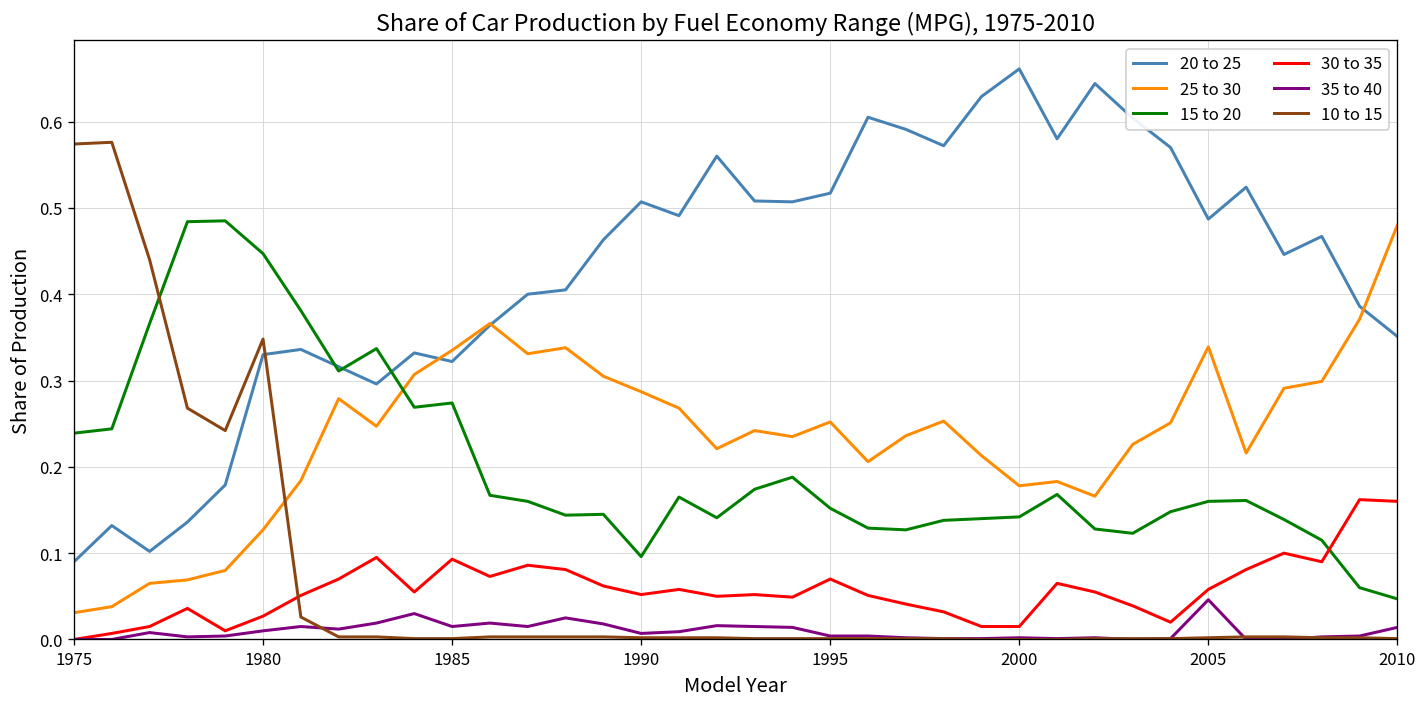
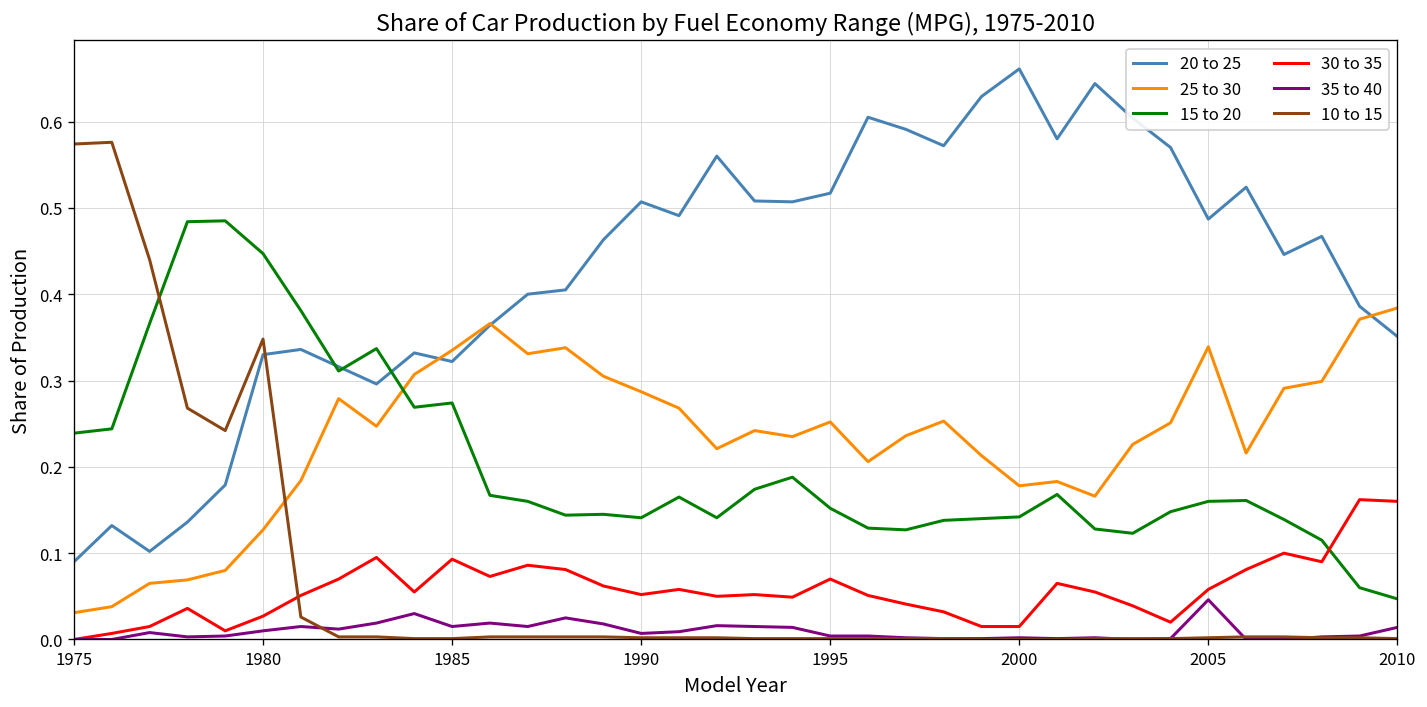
  {
    "20 to 25": {
      "1975": 0.09,
      "1980": 0.33,
      "1985": 0.32,
      "1990": 0.51,
      "1995": 0.52,
      "2000": 0.66,
      "2005": 0.49,
      "2010": 0.35
    },
    "25 to 30": {
      "1975": 0.03,
      "1980": 0.13,
      "1985": 0.34,
      "1990": 0.29,
      "1995": 0.25,
      "2000": 0.18,
      "2005": 0.34,
-     "2010": 0.48
+     "2010": 0.38
    },
    "15 to 20": {
      "1975": 0.24,
      "1980": 0.45,
      "1985": 0.27,
-     "1990": 0.10,
+     "1990": 0.14,
      "1995": 0.15,
      "2000": 0.14,
      "2005": 0.16,
      "2010": 0.05
    },
    "30 to 35": {
      "1980": 0.03,
      "1985": 0.09,
      "1990": 0.05,
      "1995": 0.07,
      "2000": 0.02,
      "2005": 0.06,
      "2010": 0.16
    },
    "35 to 40": {
      "1980": 0.01,
      "1985": 0.02,
      "1990": 0.01,
      "2005": 0.05,
      "2010": 0.01
    },
    "10 to 15": {
      "1975": 0.57,
      "1980": 0.35,
      "1985": 0.00,
      "1990": 0.00,
      "2005": 0.00,
      "2010": 0.00
    }
  }
